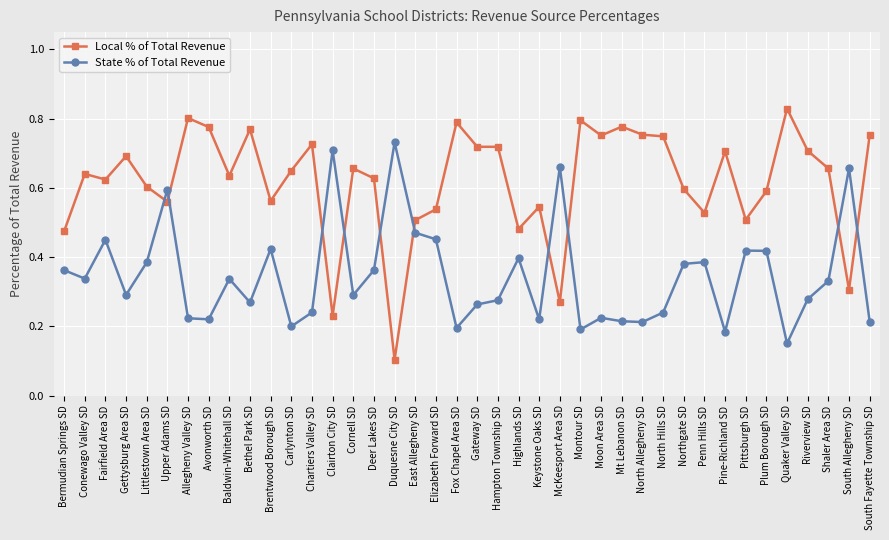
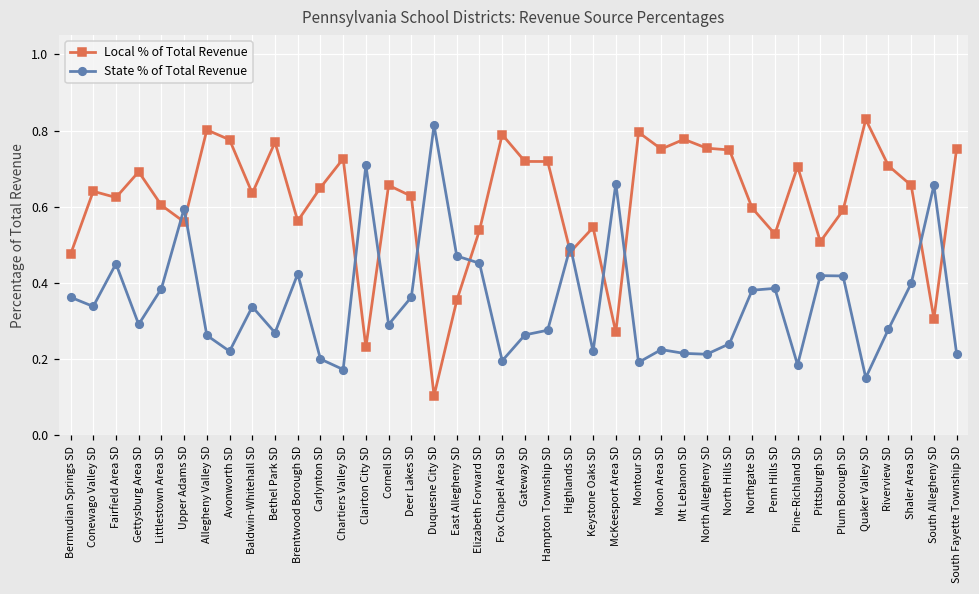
  {
    "Local % of Total Revenue": {
      "Bermudian Springs SD": 0.47,
      "Conewago Valley SD": 0.64,
      "Fairfield Area SD": 0.62,
      "Gettysburg Area SD": 0.69,
      "Littlestown Area SD": 0.60,
      "Upper Adams SD": 0.56,
      "Allegheny Valley SD": 0.80,
      "Avonworth SD": 0.78,
      "Baldwin-Whitehall SD": 0.64,
      "Bethel Park SD": 0.77,
      "Brentwood Borough SD": 0.56,
      "Carlynton SD": 0.65,
      "Chartiers Valley SD": 0.73,
      "Clairton City SD": 0.23,
      "Cornell SD": 0.66,
      "Deer Lakes SD": 0.63,
      "Duquesne City SD": 0.10,
-     "East Allegheny SD": 0.51,
+     "East Allegheny SD": 0.35,
      "Elizabeth Forward SD": 0.54,
      "Fox Chapel Area SD": 0.79,
      "Gateway SD": 0.72,
      "Hampton Township SD": 0.72,
      "Highlands SD": 0.48,
      "Keystone Oaks SD": 0.55,
      "McKeesport Area SD": 0.27,
      "Montour SD": 0.80,
      "Moon Area SD": 0.75,
      "Mt Lebanon SD": 0.78,
      "North Allegheny SD": 0.75,
      "North Hills SD": 0.75,
      "Northgate SD": 0.60,
      "Penn Hills SD": 0.53,
      "Pine-Richland SD": 0.71,
      "Pittsburgh SD": 0.51,
      "Plum Borough SD": 0.59,
      "Quaker Valley SD": 0.83,
      "Riverview SD": 0.71,
      "Shaler Area SD": 0.66,
      "South Allegheny SD": 0.31,
      "South Fayette Township SD": 0.75
    },
    "State % of Total Revenue": {
      "Bermudian Springs SD": 0.36,
      "Conewago Valley SD": 0.34,
      "Fairfield Area SD": 0.45,
      "Gettysburg Area SD": 0.29,
      "Littlestown Area SD": 0.38,
      "Upper Adams SD": 0.60,
-     "Allegheny Valley SD": 0.22,
+     "Allegheny Valley SD": 0.26,
      "Avonworth SD": 0.22,
      "Baldwin-Whitehall SD": 0.34,
      "Bethel Park SD": 0.27,
      "Brentwood Borough SD": 0.42,
      "Carlynton SD": 0.20,
-     "Chartiers Valley SD": 0.24,
+     "Chartiers Valley SD": 0.17,
      "Clairton City SD": 0.71,
      "Cornell SD": 0.29,
      "Deer Lakes SD": 0.36,
-     "Duquesne City SD": 0.73,
+     "Duquesne City SD": 0.81,
      "East Allegheny SD": 0.47,
      "Elizabeth Forward SD": 0.45,
      "Fox Chapel Area SD": 0.20,
      "Gateway SD": 0.26,
      "Hampton Township SD": 0.28,
-     "Highlands SD": 0.40,
+     "Highlands SD": 0.50,
      "Keystone Oaks SD": 0.22,
      "McKeesport Area SD": 0.66,
      "Montour SD": 0.19,
      "Moon Area SD": 0.22,
      "Mt Lebanon SD": 0.21,
      "North Allegheny SD": 0.21,
      "North Hills SD": 0.24,
      "Northgate SD": 0.38,
      "Penn Hills SD": 0.39,
      "Pine-Richland SD": 0.18,
      "Pittsburgh SD": 0.42,
      "Plum Borough SD": 0.42,
      "Quaker Valley SD": 0.15,
      "Riverview SD": 0.28,
-     "Shaler Area SD": 0.33,
+     "Shaler Area SD": 0.40,
      "South Allegheny SD": 0.66,
      "South Fayette Township SD": 0.21
    }
  }
